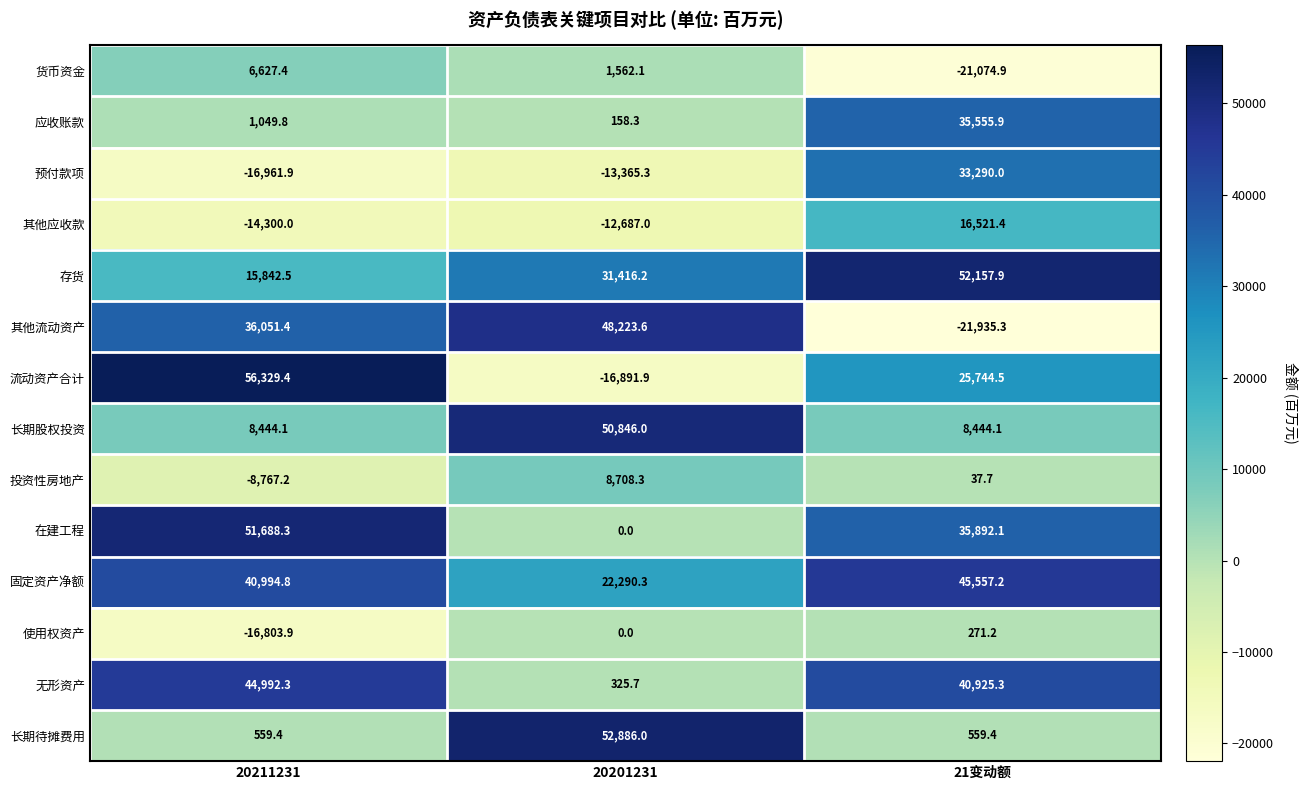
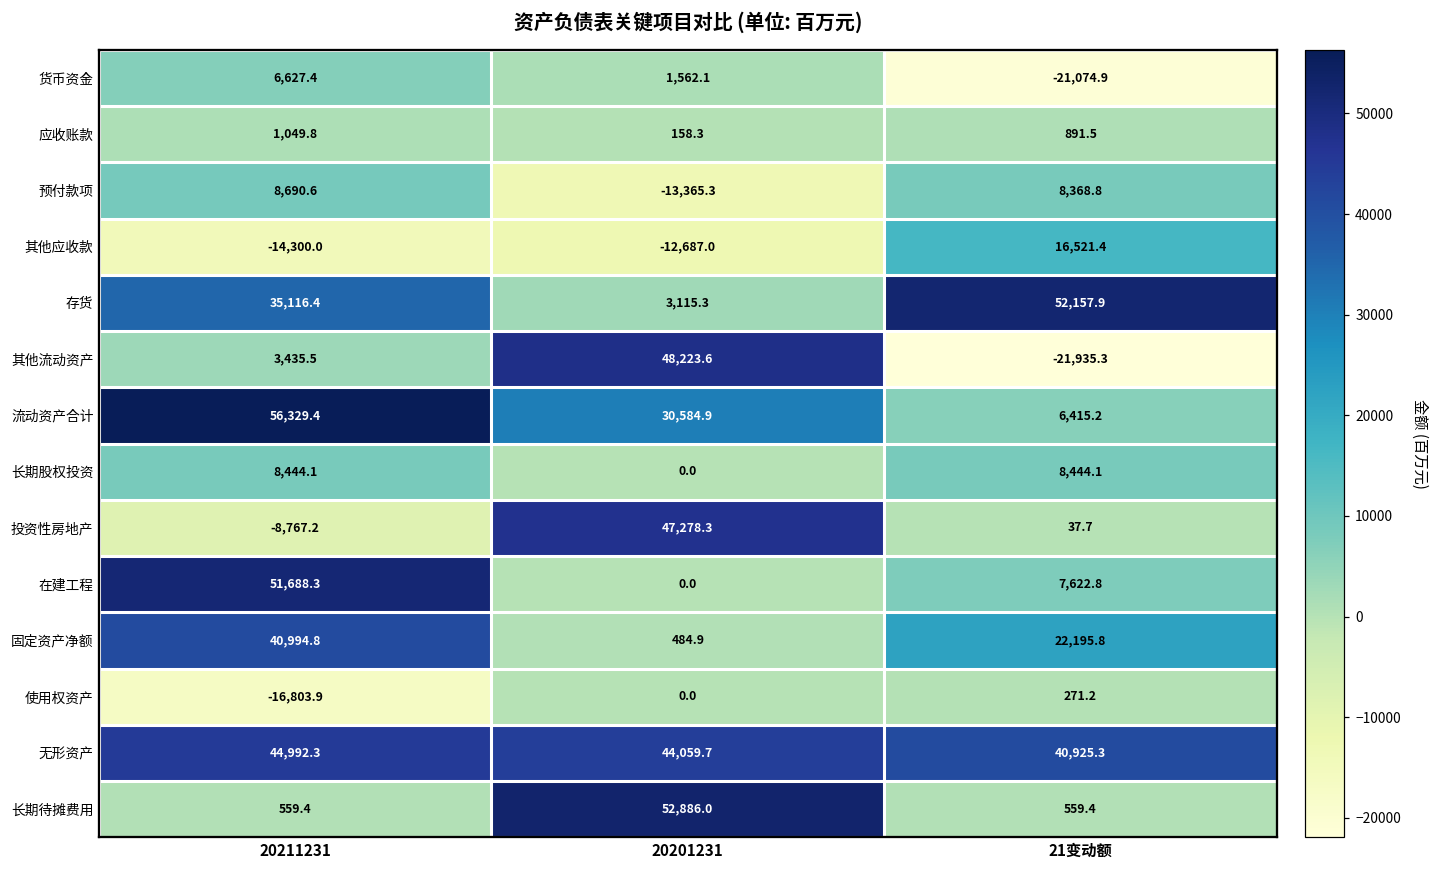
  {
    "货币资金": {
      "20211231": "6,627.4",
      "20201231": "1,562.1",
      "21变动额": "-21,074.9"
    },
    "应收账款": {
      "20211231": "1,049.8",
      "20201231": "158.3",
-     "21变动额": "35,555.9"
+     "21变动额": "891.5"
    },
    "预付款项": {
-     "20211231": "-16,961.9",
+     "20211231": "8,690.6",
      "20201231": "-13,365.3",
-     "21变动额": "33,290.0"
+     "21变动额": "8,368.8"
    },
    "其他应收款": {
      "20211231": "-14,300.0",
      "20201231": "-12,687.0",
      "21变动额": "16,521.4"
    },
    "存货": {
-     "20211231": "15,842.5",
-     "20201231": "31,416.2",
+     "20211231": "35,116.4",
+     "20201231": "3,115.3",
      "21变动额": "52,157.9"
    },
    "其他流动资产": {
-     "20211231": "36,051.4",
+     "20211231": "3,435.5",
      "20201231": "48,223.6",
      "21变动额": "-21,935.3"
    },
    "流动资产合计": {
      "20211231": "56,329.4",
-     "20201231": "-16,891.9",
-     "21变动额": "25,744.5"
+     "20201231": "30,584.9",
+     "21变动额": "6,415.2"
    },
    "长期股权投资": {
      "20211231": "8,444.1",
-     "20201231": "50,846.0",
+     "20201231": "0.0",
      "21变动额": "8,444.1"
    },
    "投资性房地产": {
      "20211231": "-8,767.2",
-     "20201231": "8,708.3",
+     "20201231": "47,278.3",
      "21变动额": "37.7"
    },
    "在建工程": {
      "20211231": "51,688.3",
      "20201231": "0.0",
-     "21变动额": "35,892.1"
+     "21变动额": "7,622.8"
    },
    "固定资产净额": {
      "20211231": "40,994.8",
-     "20201231": "22,290.3",
-     "21变动额": "45,557.2"
+     "20201231": "484.9",
+     "21变动额": "22,195.8"
    },
    "使用权资产": {
      "20211231": "-16,803.9",
      "20201231": "0.0",
      "21变动额": "271.2"
    },
    "无形资产": {
      "20211231": "44,992.3",
-     "20201231": "325.7",
+     "20201231": "44,059.7",
      "21变动额": "40,925.3"
    },
    "长期待摊费用": {
      "20211231": "559.4",
      "20201231": "52,886.0",
      "21变动额": "559.4"
    }
  }
